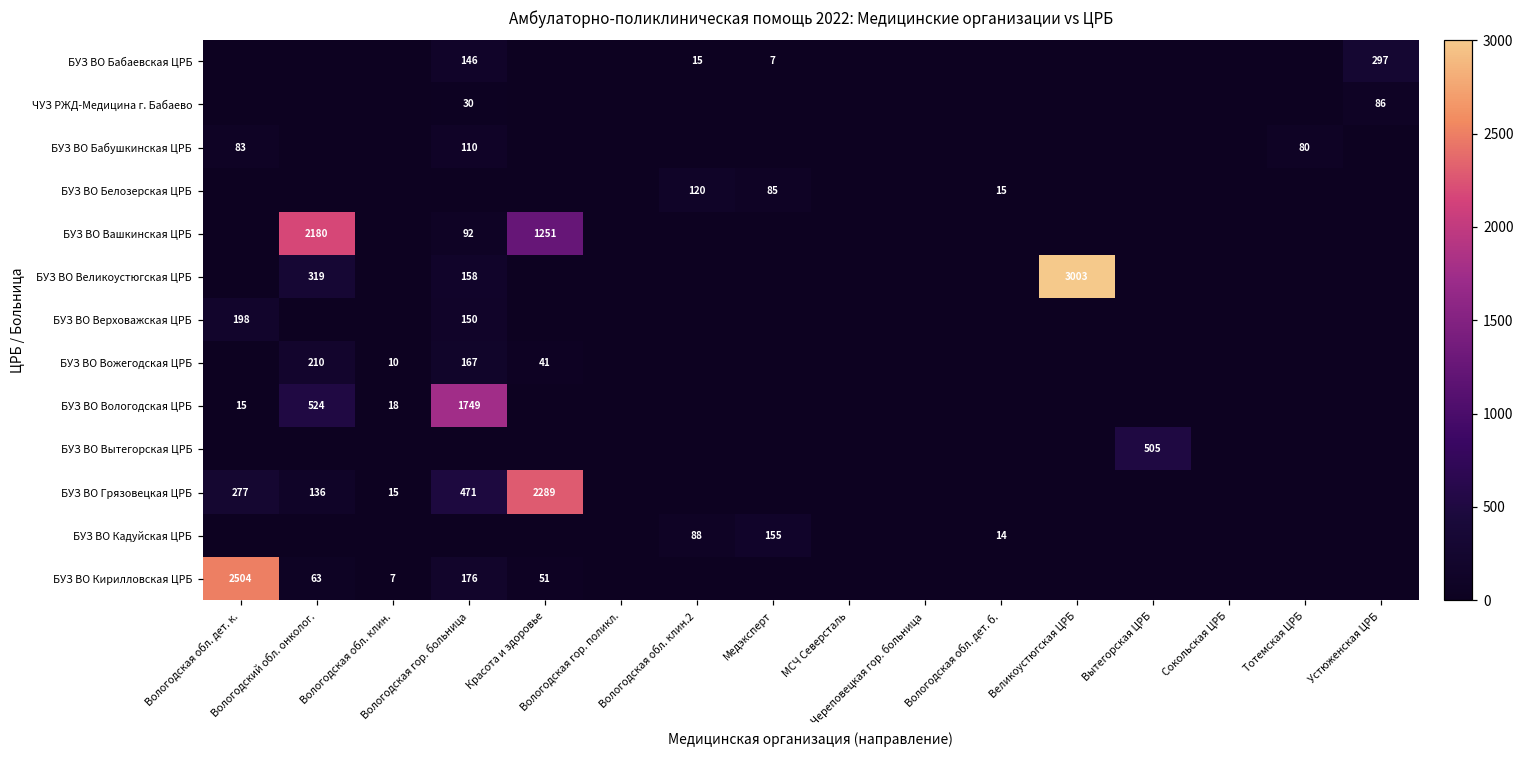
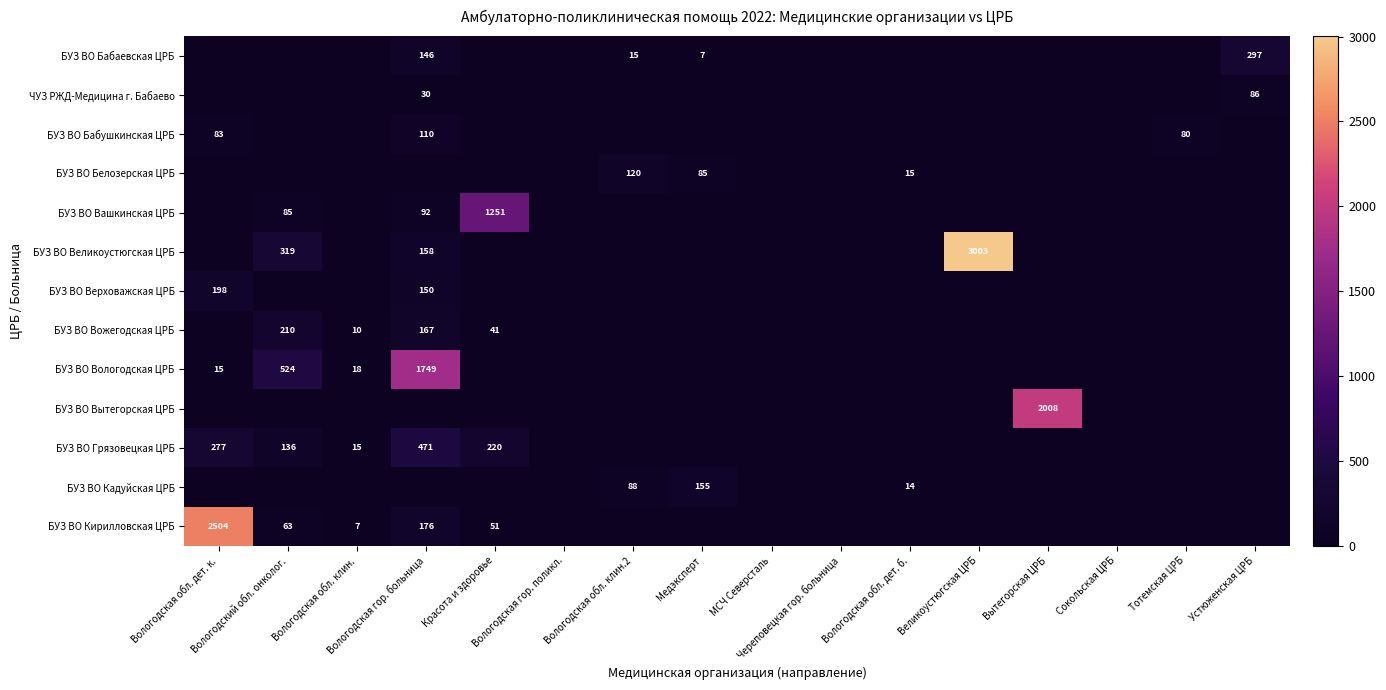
  {
    "БУЗ ВО Бабаевская ЦРБ": {
      "Вологодская гор. больница": 146,
      "Вологодская обл. клин.2": 15,
      "Медэксперт": 7,
      "Устюженская ЦРБ": 297
    },
    "ЧУЗ РЖД-Медицина г. Бабаево": {
      "Вологодская гор. больница": 30,
      "Устюженская ЦРБ": 86
    },
    "БУЗ ВО Бабушкинская ЦРБ": {
      "Вологодская обл. дет. к.": 83,
      "Вологодская гор. больница": 110,
      "Тотемская ЦРБ": 80
    },
    "БУЗ ВО Белозерская ЦРБ": {
      "Вологодская обл. клин.2": 120,
      "Медэксперт": 85,
      "Вологодская обл. дет. б.": 15
    },
    "БУЗ ВО Вашкинская ЦРБ": {
-     "Вологодский обл. онколог.": 2180,
+     "Вологодский обл. онколог.": 85,
      "Вологодская гор. больница": 92,
      "Красота и здоровье": 1251
    },
    "БУЗ ВО Великоустюгская ЦРБ": {
      "Вологодский обл. онколог.": 319,
      "Вологодская гор. больница": 158,
      "Великоустюгская ЦРБ": 3003
    },
    "БУЗ ВО Верховажская ЦРБ": {
      "Вологодская обл. дет. к.": 198,
      "Вологодская гор. больница": 150
    },
    "БУЗ ВО Вожегодская ЦРБ": {
      "Вологодский обл. онколог.": 210,
      "Вологодская обл. клин.": 10,
      "Вологодская гор. больница": 167,
      "Красота и здоровье": 41
    },
    "БУЗ ВО Вологодская ЦРБ": {
      "Вологодская обл. дет. к.": 15,
      "Вологодский обл. онколог.": 524,
      "Вологодская обл. клин.": 18,
      "Вологодская гор. больница": 1749
    },
    "БУЗ ВО Вытегорская ЦРБ": {
-     "Вытегорская ЦРБ": 505
+     "Вытегорская ЦРБ": 2008
    },
    "БУЗ ВО Грязовецкая ЦРБ": {
      "Вологодская обл. дет. к.": 277,
      "Вологодский обл. онколог.": 136,
      "Вологодская обл. клин.": 15,
      "Вологодская гор. больница": 471,
-     "Красота и здоровье": 2289
+     "Красота и здоровье": 220
    },
    "БУЗ ВО Кадуйская ЦРБ": {
      "Вологодская обл. клин.2": 88,
      "Медэксперт": 155,
      "Вологодская обл. дет. б.": 14
    },
    "БУЗ ВО Кирилловская ЦРБ": {
      "Вологодская обл. дет. к.": 2504,
      "Вологодский обл. онколог.": 63,
      "Вологодская обл. клин.": 7,
      "Вологодская гор. больница": 176,
      "Красота и здоровье": 51
    }
  }
